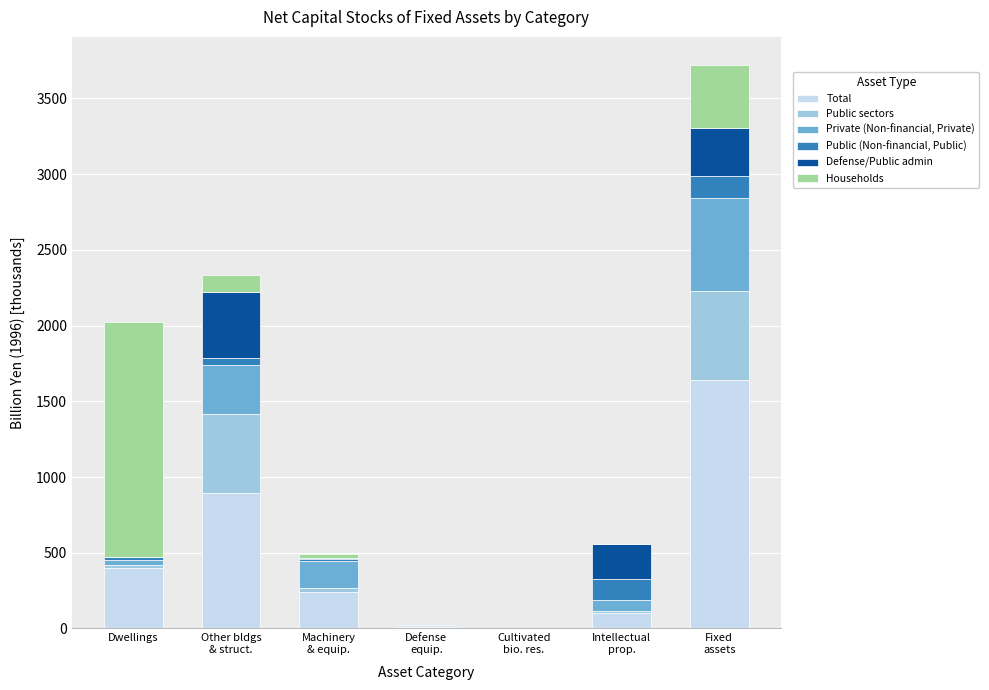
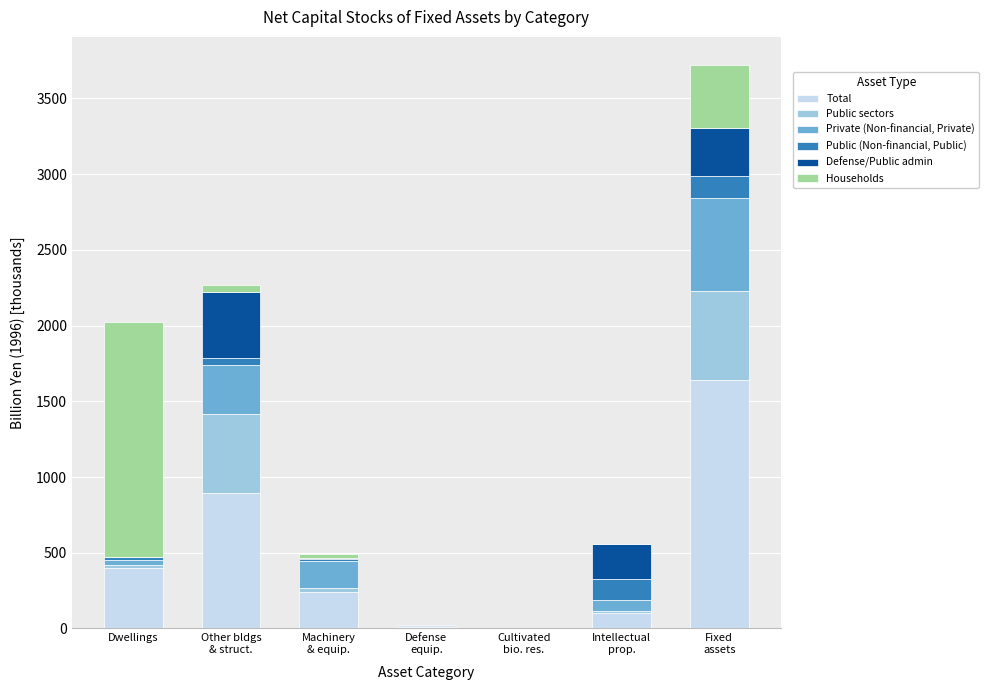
  {
    "Public (Non-financial, Public)": {
      "Dwellings": 20,
      "Other bldgs & struct.": 40,
      "Defense equip.": 0,
      "Cultivated bio. res.": 0,
      "Intellectual prop.": 130,
      "Fixed assets": 150
    },
    "Defense/Public admin": {
      "Dwellings": 0,
      "Other bldgs & struct.": 440,
      "Cultivated bio. res.": 0,
      "Intellectual prop.": 230,
      "Fixed assets": 320
    },
    "Households": {
      "Dwellings": 1560,
-     "Other bldgs & struct.": 110,
+     "Other bldgs & struct.": 40,
      "Machinery & equip.": 30,
      "Defense equip.": 0,
      "Fixed assets": 420
    }
  }
